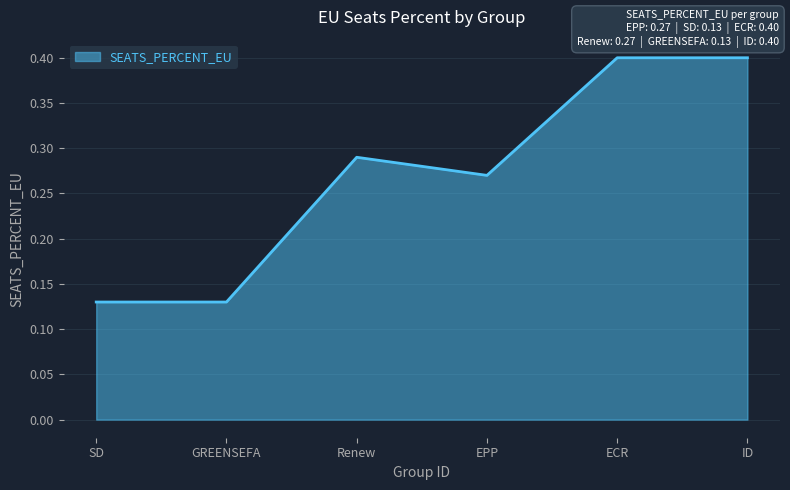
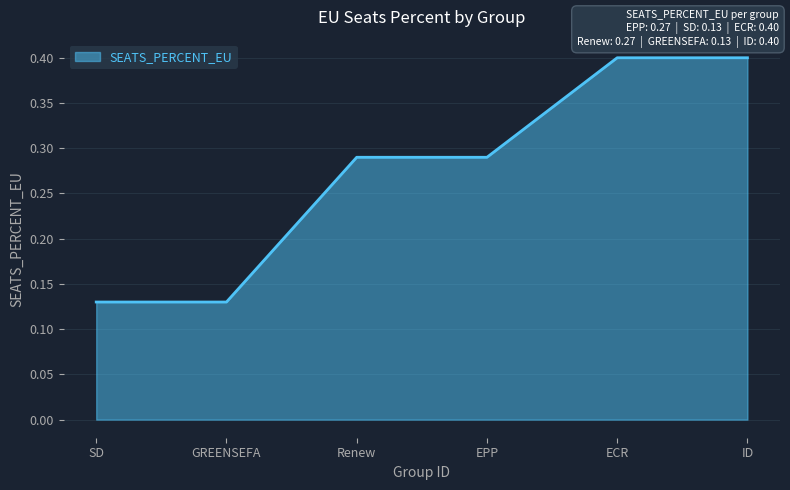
  {
    "SD": 0.13,
    "GREENSEFA": 0.13,
    "Renew": 0.29,
-   "EPP": 0.27,
+   "EPP": 0.29,
    "ECR": 0.40,
    "ID": 0.40
  }
